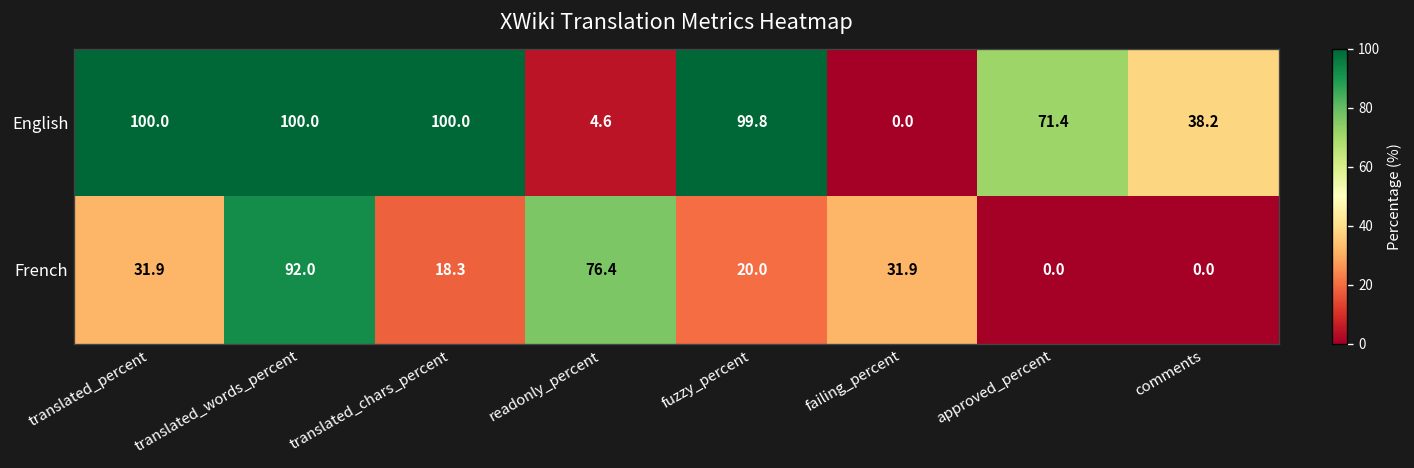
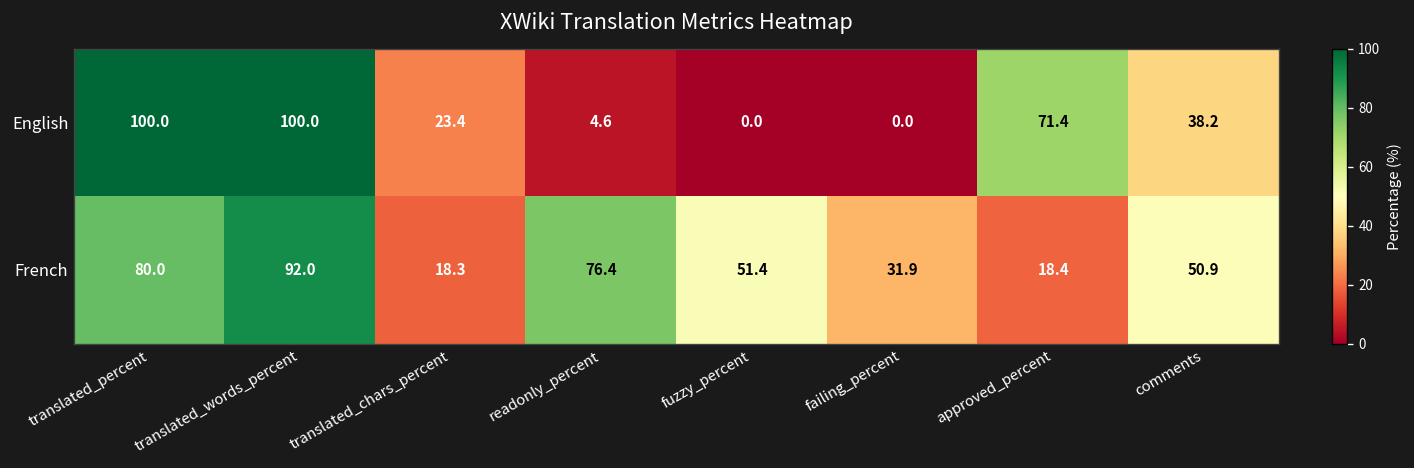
  {
    "English": {
      "translated_percent": 100.0,
      "translated_words_percent": 100.0,
-     "translated_chars_percent": 100.0,
+     "translated_chars_percent": 23.4,
      "readonly_percent": 4.6,
-     "fuzzy_percent": 99.8,
+     "fuzzy_percent": 0.0,
      "failing_percent": 0.0,
      "approved_percent": 71.4,
      "comments": 38.2
    },
    "French": {
-     "translated_percent": 31.9,
+     "translated_percent": 80.0,
      "translated_words_percent": 92.0,
      "translated_chars_percent": 18.3,
      "readonly_percent": 76.4,
-     "fuzzy_percent": 20.0,
+     "fuzzy_percent": 51.4,
      "failing_percent": 31.9,
-     "approved_percent": 0.0,
-     "comments": 0.0
+     "approved_percent": 18.4,
+     "comments": 50.9
    }
  }
